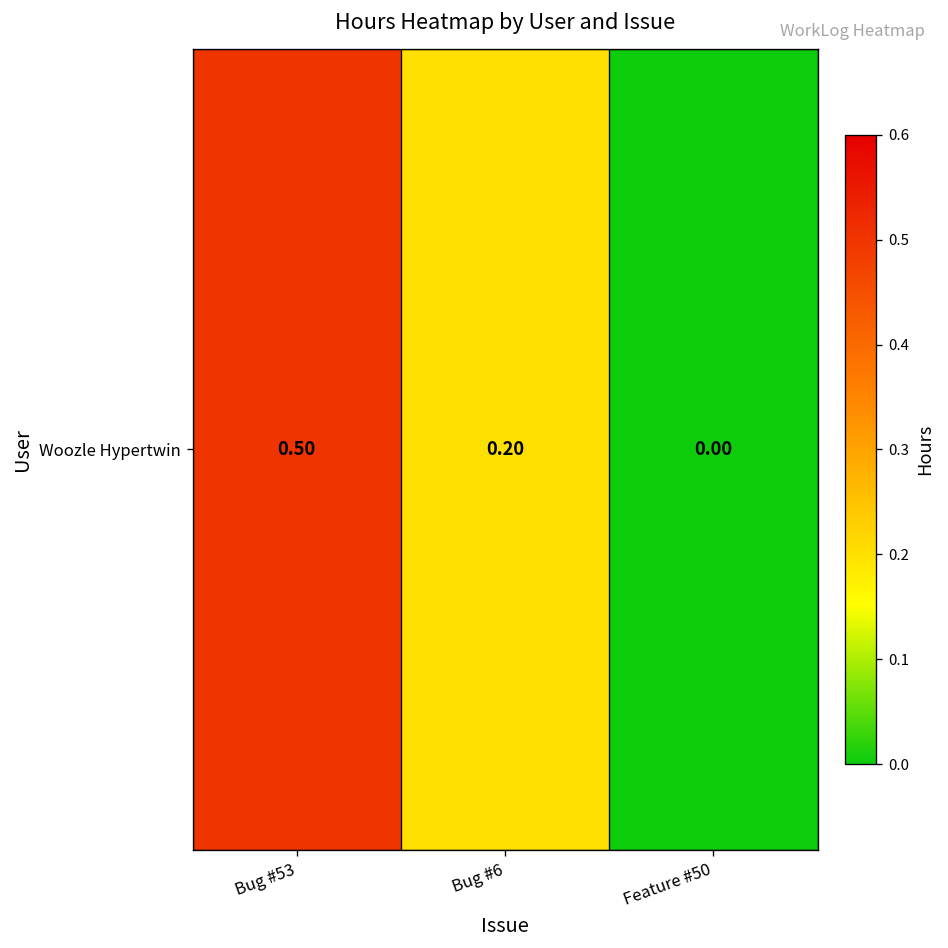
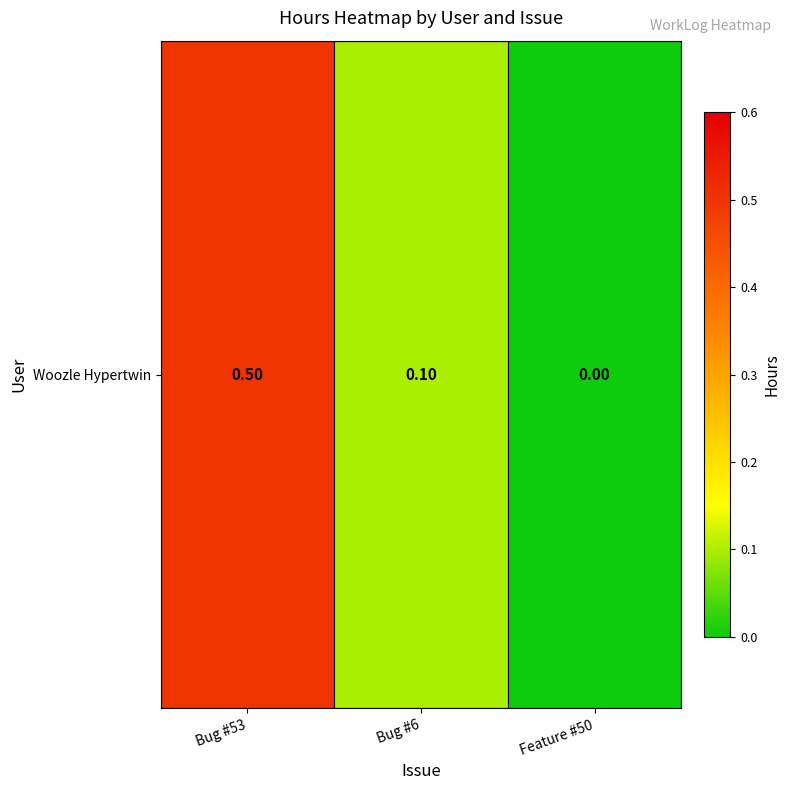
  {
    "Woozle Hypertwin": {
      "Bug #53": 0.50,
-     "Bug #6": 0.20,
+     "Bug #6": 0.10,
      "Feature #50": 0.00
    }
  }
